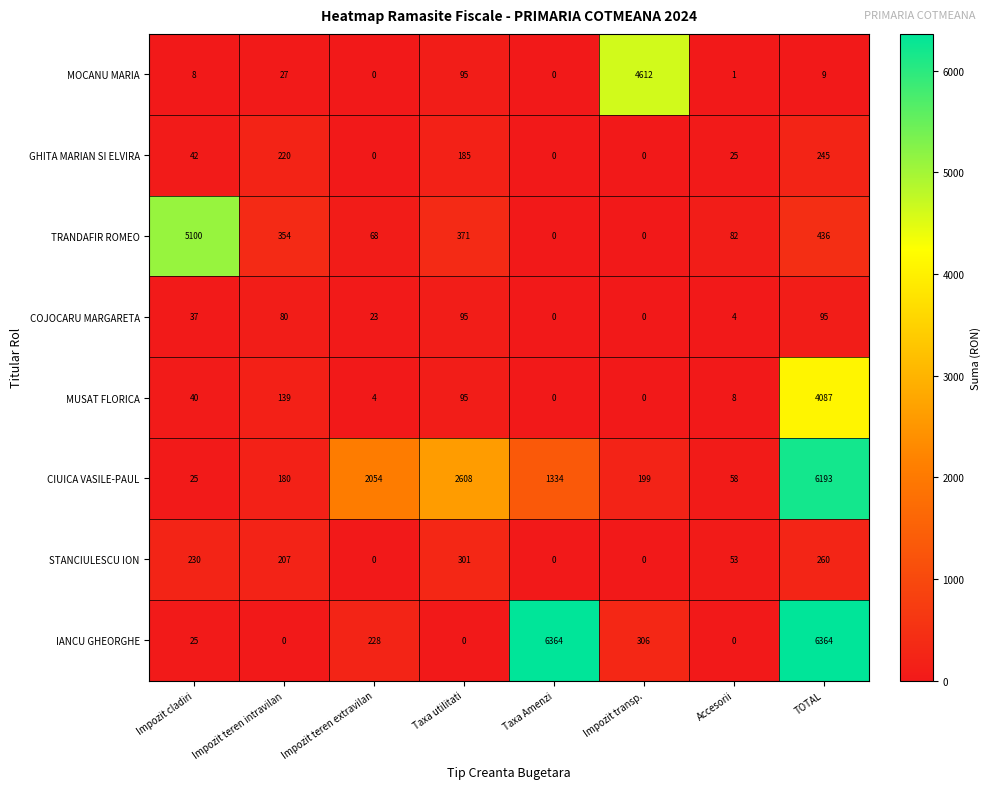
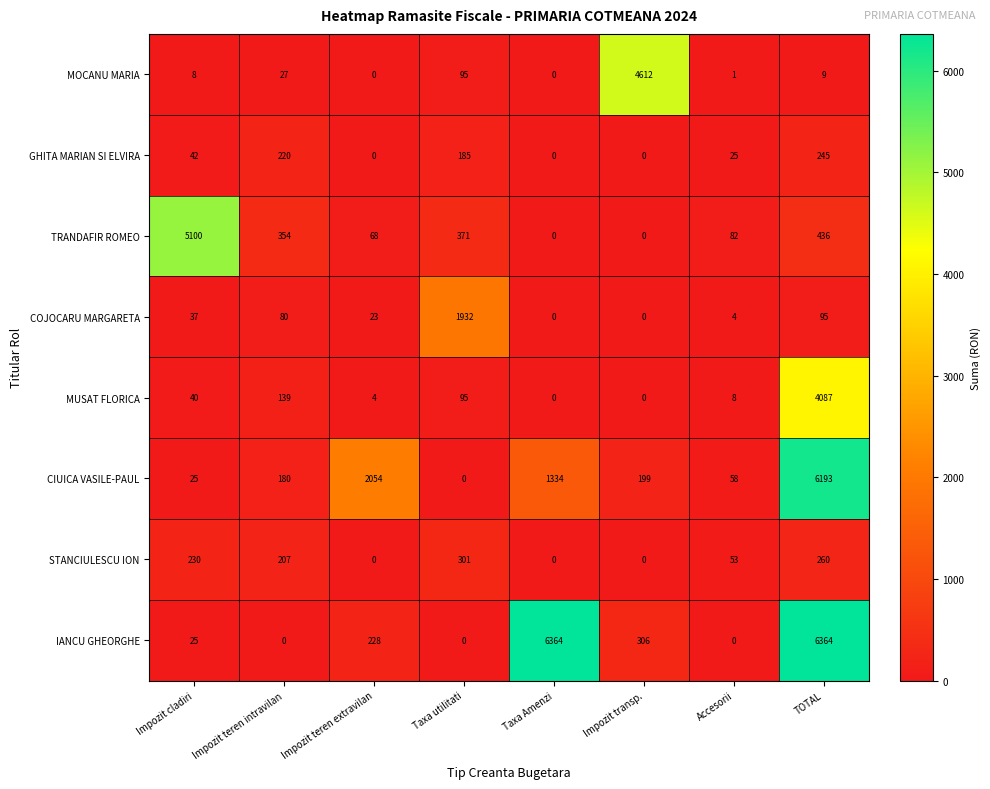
  {
    "MOCANU MARIA": {
      "Impozit cladiri": 8,
      "Impozit teren intravilan": 27,
      "Impozit teren extravilan": 0,
      "Taxa utilitati": 95,
      "Taxa Amenzi": 0,
      "Impozit transp.": 4612,
      "Accesorii": 1,
      "TOTAL": 9
    },
    "GHITA MARIAN SI ELVIRA": {
      "Impozit cladiri": 42,
      "Impozit teren intravilan": 220,
      "Impozit teren extravilan": 0,
      "Taxa utilitati": 185,
      "Taxa Amenzi": 0,
      "Impozit transp.": 0,
      "Accesorii": 25,
      "TOTAL": 245
    },
    "TRANDAFIR ROMEO": {
      "Impozit cladiri": 5100,
      "Impozit teren intravilan": 354,
      "Impozit teren extravilan": 68,
      "Taxa utilitati": 371,
      "Taxa Amenzi": 0,
      "Impozit transp.": 0,
      "Accesorii": 82,
      "TOTAL": 436
    },
    "COJOCARU MARGARETA": {
      "Impozit cladiri": 37,
      "Impozit teren intravilan": 80,
      "Impozit teren extravilan": 23,
-     "Taxa utilitati": 95,
+     "Taxa utilitati": 1932,
      "Taxa Amenzi": 0,
      "Impozit transp.": 0,
      "Accesorii": 4,
      "TOTAL": 95
    },
    "MUSAT FLORICA": {
      "Impozit cladiri": 40,
      "Impozit teren intravilan": 139,
      "Impozit teren extravilan": 4,
      "Taxa utilitati": 95,
      "Taxa Amenzi": 0,
      "Impozit transp.": 0,
      "Accesorii": 8,
      "TOTAL": 4087
    },
    "CIUICA VASILE-PAUL": {
      "Impozit cladiri": 25,
      "Impozit teren intravilan": 180,
      "Impozit teren extravilan": 2054,
-     "Taxa utilitati": 2608,
+     "Taxa utilitati": 0,
      "Taxa Amenzi": 1334,
      "Impozit transp.": 199,
      "Accesorii": 58,
      "TOTAL": 6193
    },
    "STANCIULESCU ION": {
      "Impozit cladiri": 230,
      "Impozit teren intravilan": 207,
      "Impozit teren extravilan": 0,
      "Taxa utilitati": 301,
      "Taxa Amenzi": 0,
      "Impozit transp.": 0,
      "Accesorii": 53,
      "TOTAL": 260
    },
    "IANCU GHEORGHE": {
      "Impozit cladiri": 25,
      "Impozit teren intravilan": 0,
      "Impozit teren extravilan": 228,
      "Taxa utilitati": 0,
      "Taxa Amenzi": 6364,
      "Impozit transp.": 306,
      "Accesorii": 0,
      "TOTAL": 6364
    }
  }
